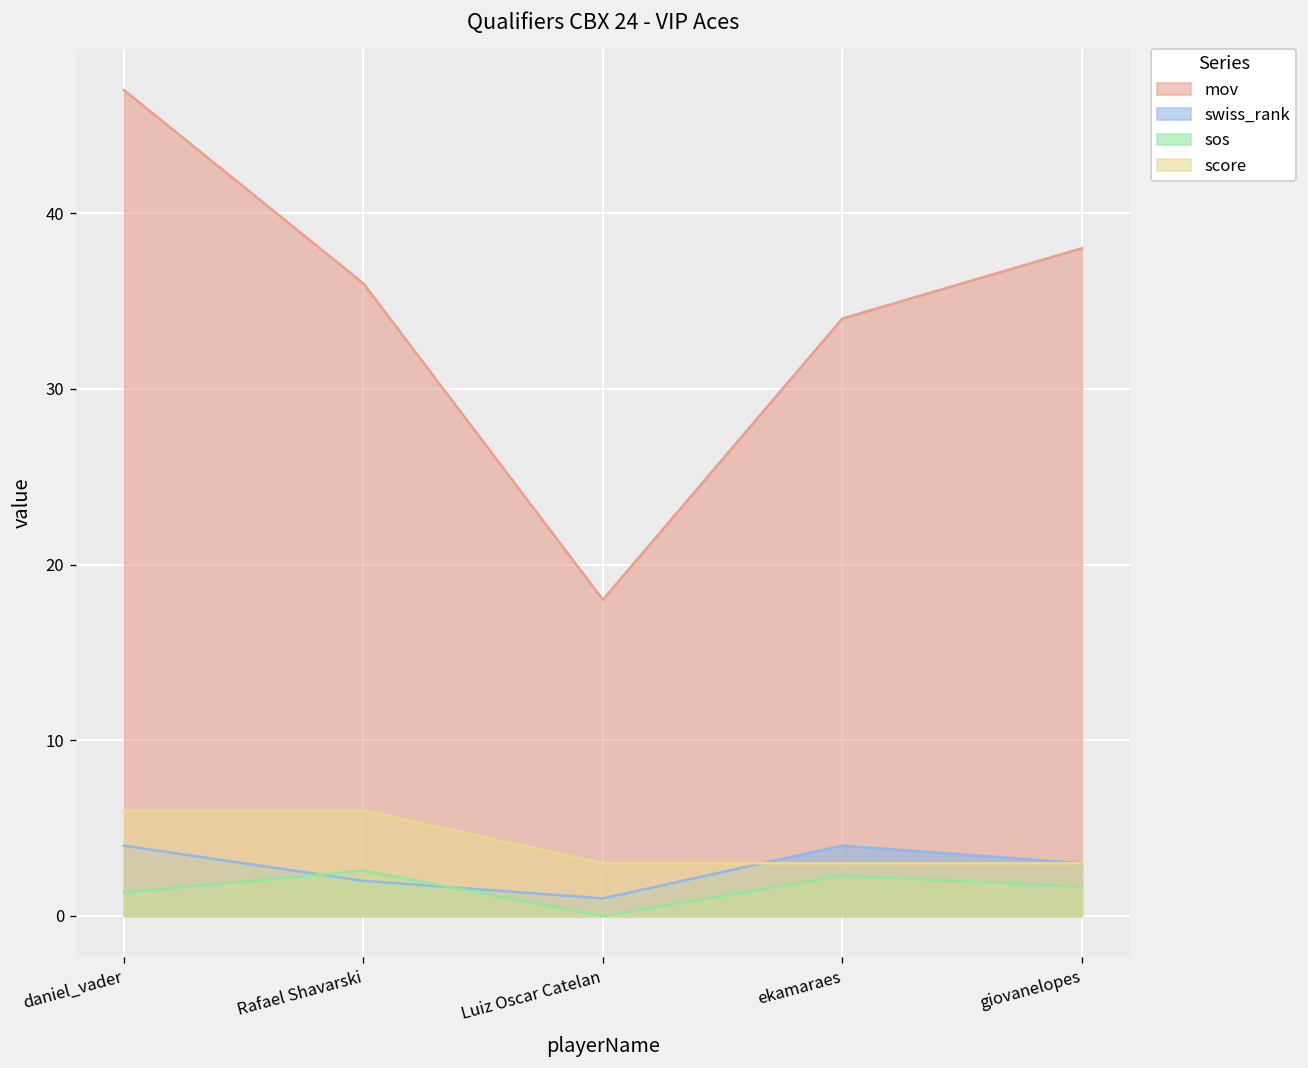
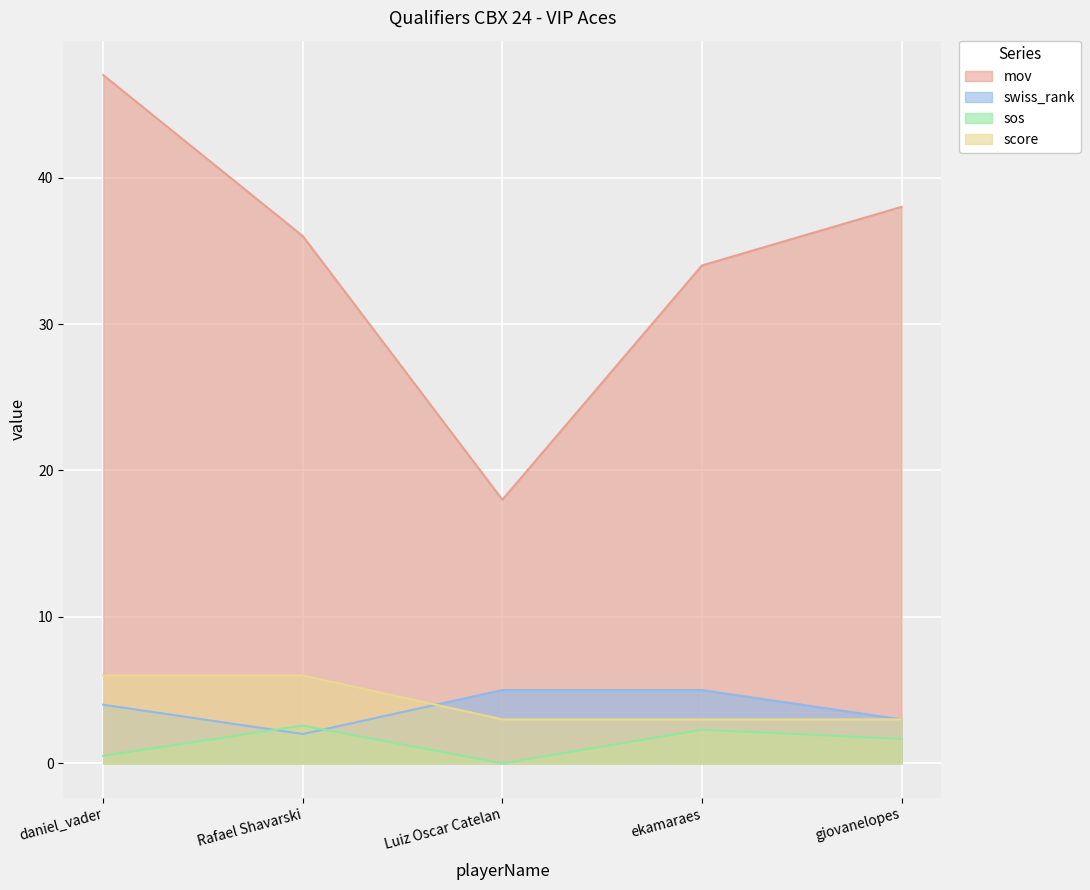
  {
    "swiss_rank": {
      "daniel_vader": 4,
      "Rafael Shavarski": 2,
-     "Luiz Oscar Catelan": 1,
-     "ekamaraes": 4
+     "Luiz Oscar Catelan": 5,
+     "ekamaraes": 5
    },
    "sos": {
-     "daniel_vader": 1.3,
+     "daniel_vader": 0.5,
      "Rafael Shavarski": 2.6,
      "Luiz Oscar Catelan": 0.0,
      "ekamaraes": 2.3,
      "giovanelopes": 1.7
    }
  }
